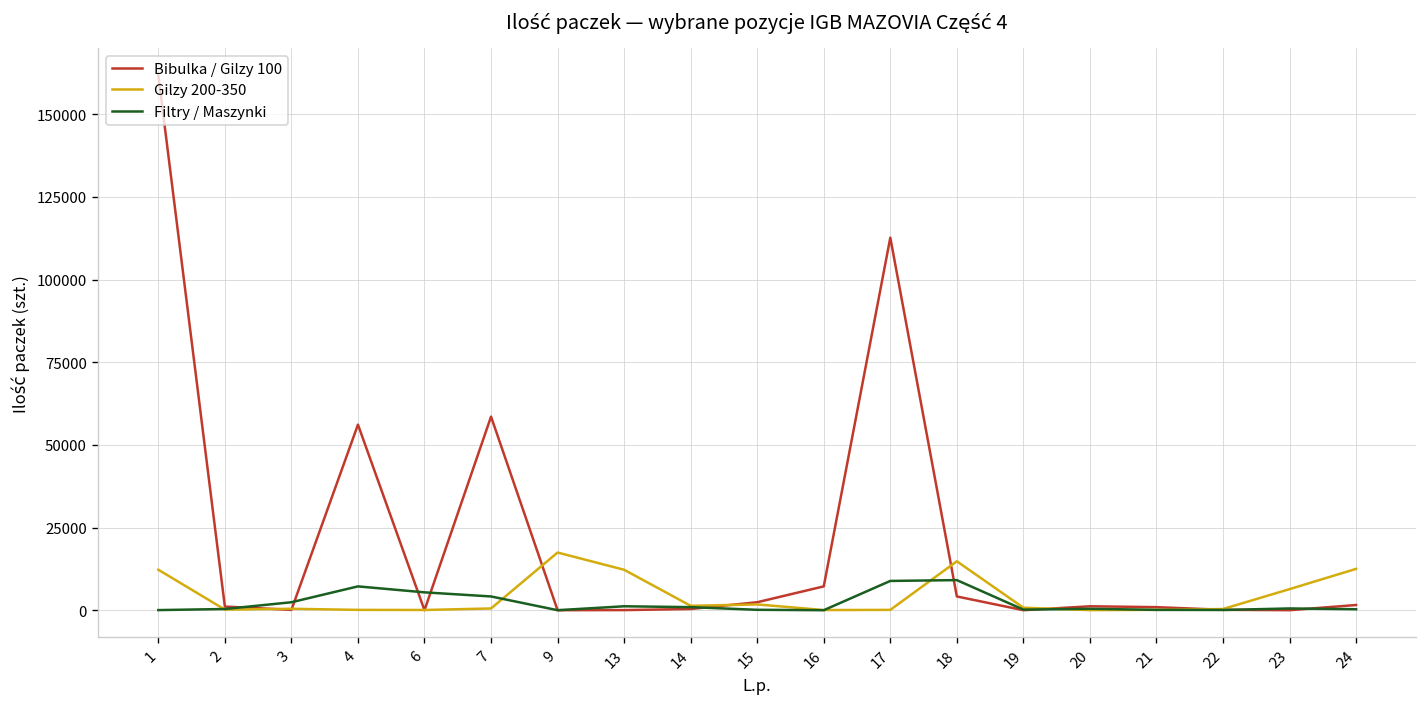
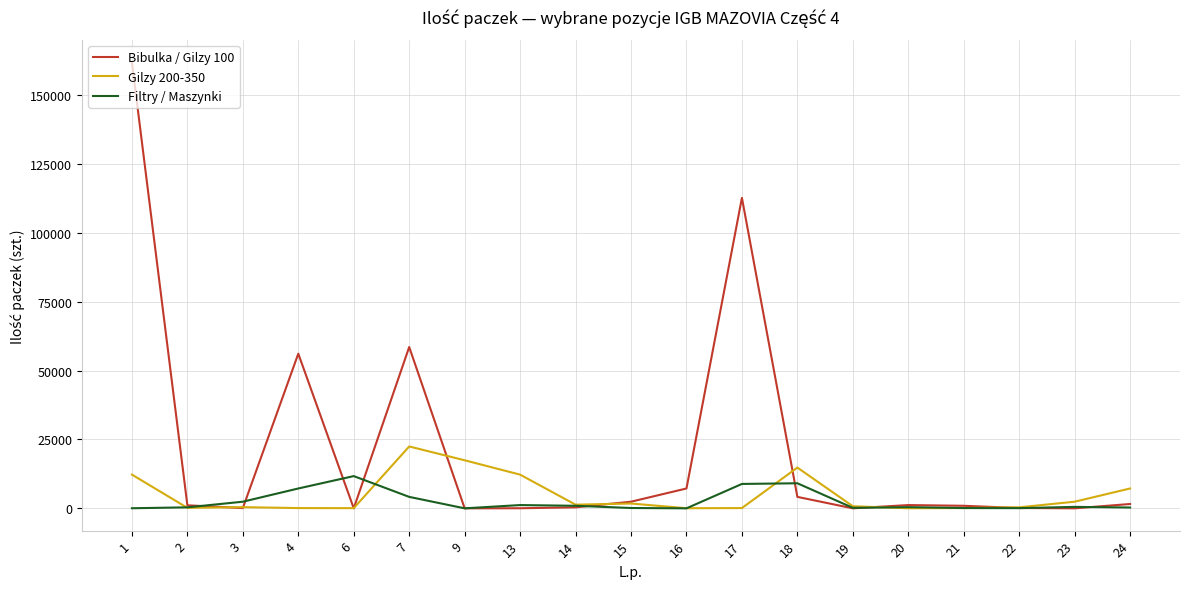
  {
    "Bibulka / Gilzy 100": {
      "4": 56000,
      "7": 59000,
      "13": 0,
      "16": 7000,
      "17": 113000,
      "18": 4000,
      "24": 2000
    },
    "Gilzy 200-350": {
      "1": 12000,
      "4": 0,
-     "7": 1000,
+     "7": 22000,
      "9": 17000,
      "13": 12000,
      "17": 0,
      "18": 15000,
-     "23": 6000,
-     "24": 13000
+     "23": 2000,
+     "24": 7000
    },
    "Filtry / Maszynki": {
      "1": 0,
      "3": 2000,
      "4": 7000,
-     "6": 5000,
+     "6": 12000,
      "7": 4000,
      "13": 1000,
      "15": 0,
      "17": 9000,
      "18": 9000,
      "24": 0
    }
  }
